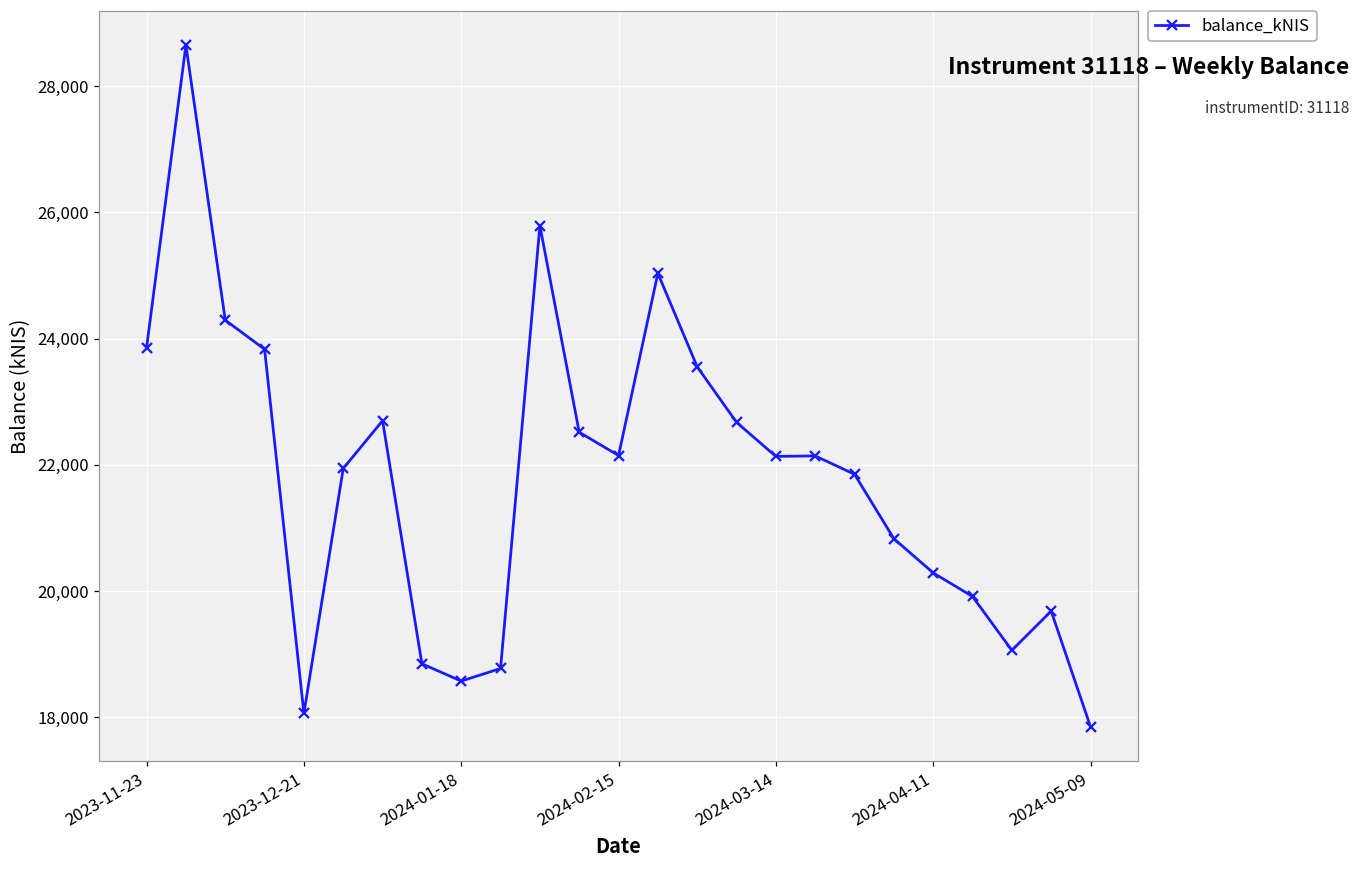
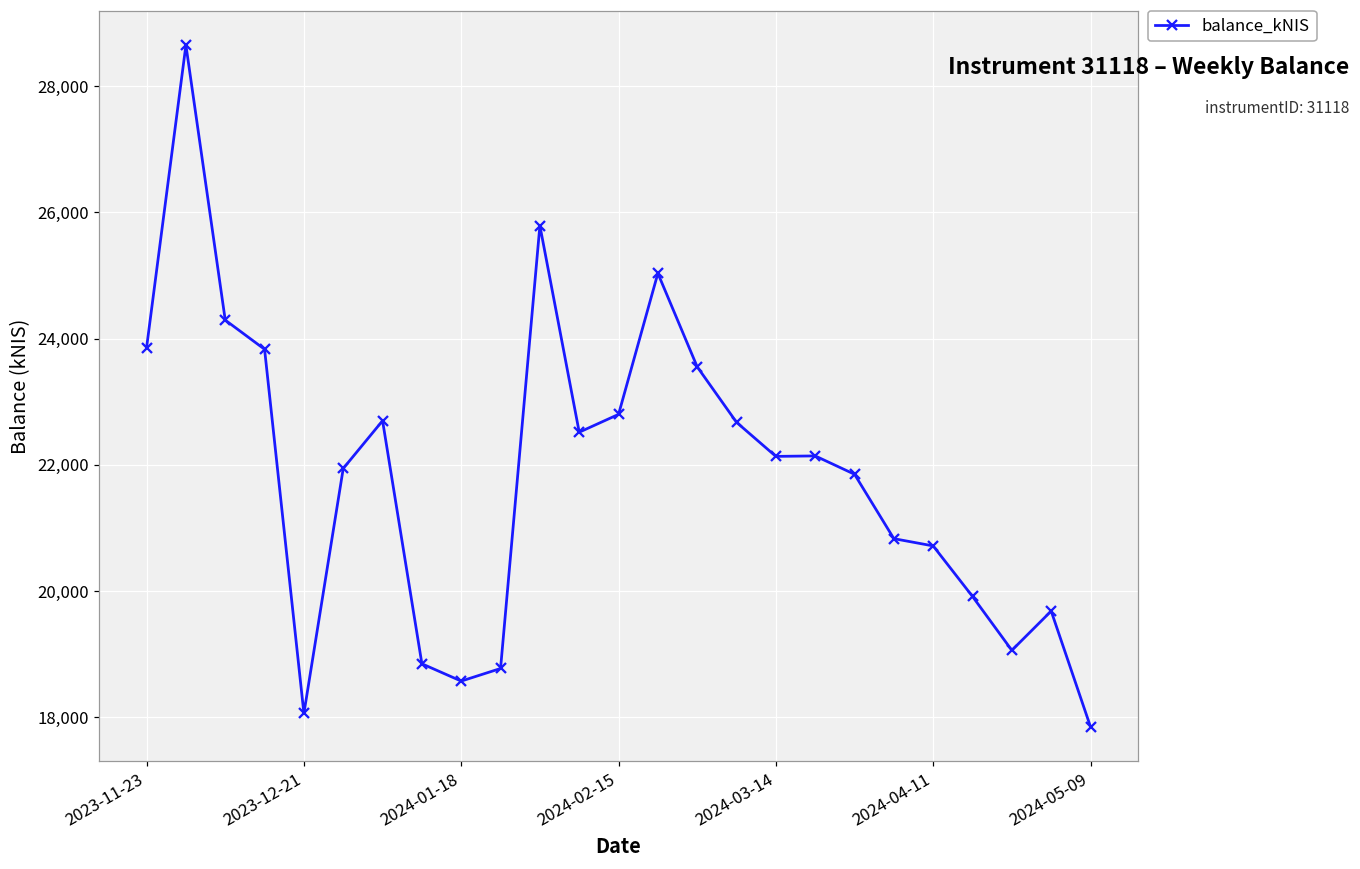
  {
    "2023-11-23": "23,900",
    "2023-12-21": "18,100",
    "2024-01-18": "18,600",
-   "2024-02-15": "22,100",
+   "2024-02-15": "22,800",
    "2024-03-14": "22,100",
-   "2024-04-11": "20,300",
+   "2024-04-11": "20,700",
    "2024-05-09": "17,900"
  }
